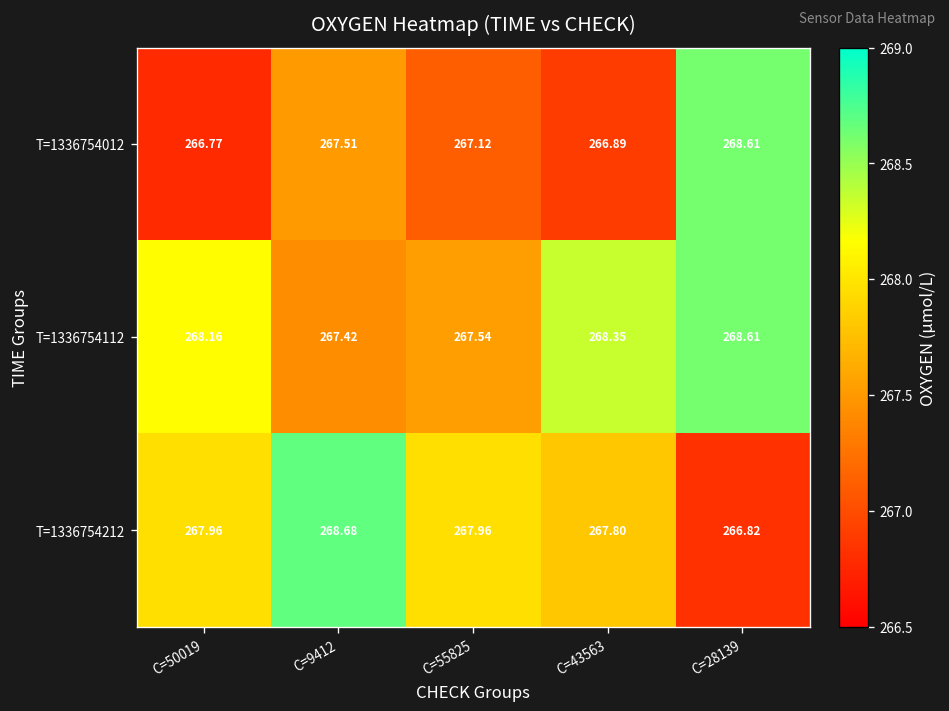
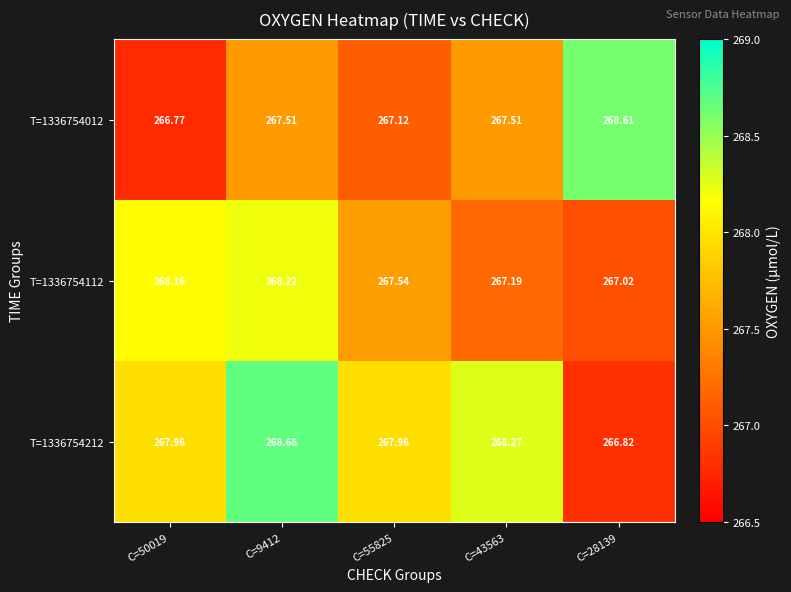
  {
    "T=1336754012": {
      "C=50019": 266.77,
      "C=9412": 267.51,
      "C=55825": 267.12,
-     "C=43563": 266.89,
+     "C=43563": 267.51,
      "C=28139": 268.61
    },
    "T=1336754112": {
      "C=50019": 268.16,
-     "C=9412": 267.42,
+     "C=9412": 268.22,
      "C=55825": 267.54,
-     "C=43563": 268.35,
-     "C=28139": 268.61
+     "C=43563": 267.19,
+     "C=28139": 267.02
    },
    "T=1336754212": {
      "C=50019": 267.96,
      "C=9412": 268.68,
      "C=55825": 267.96,
-     "C=43563": 267.80,
+     "C=43563": 268.27,
      "C=28139": 266.82
    }
  }
